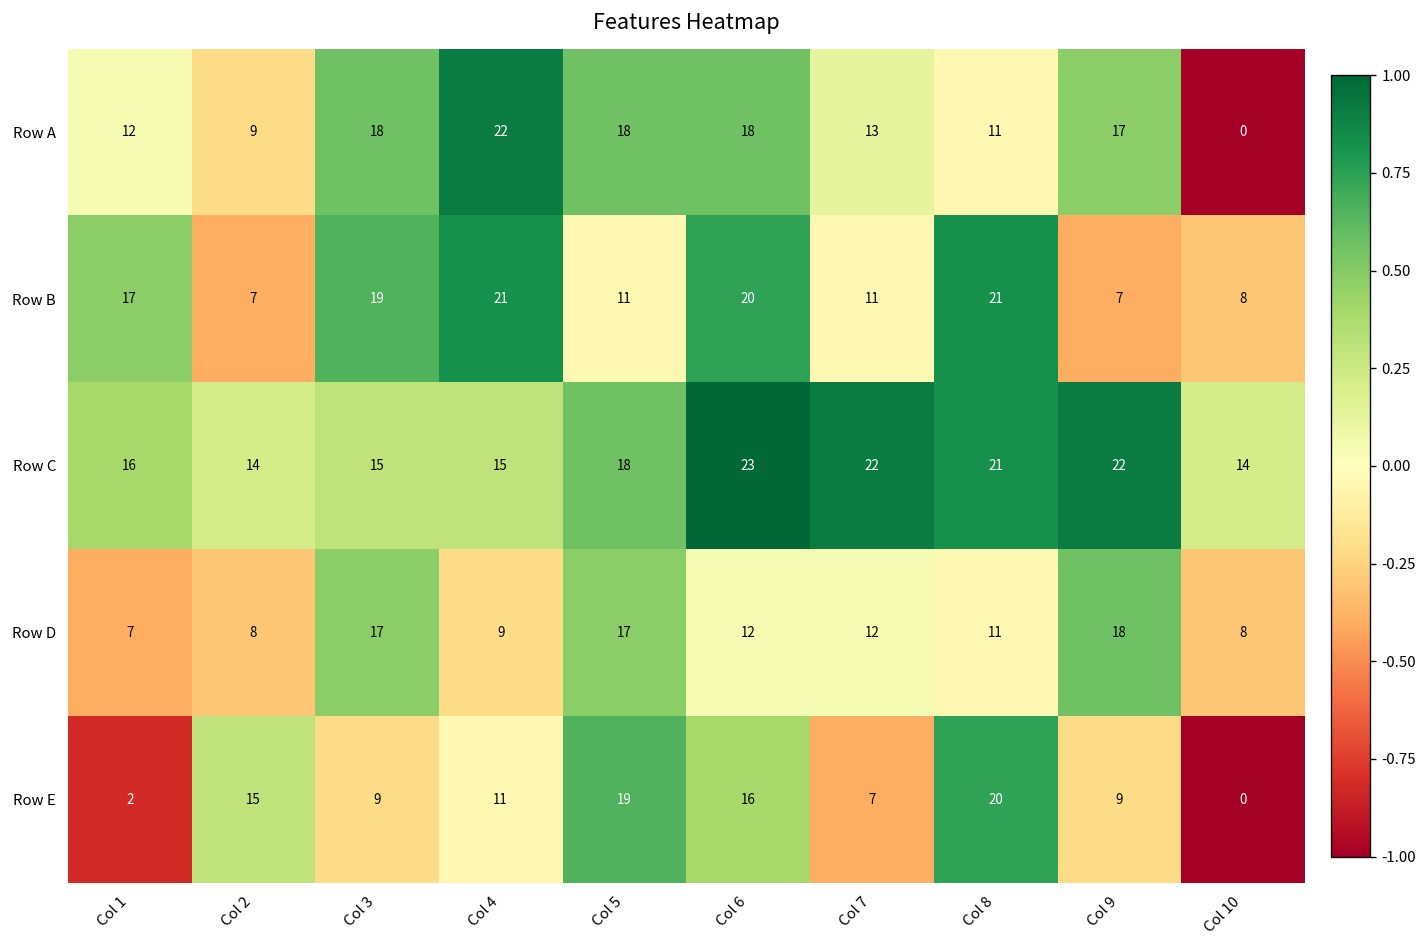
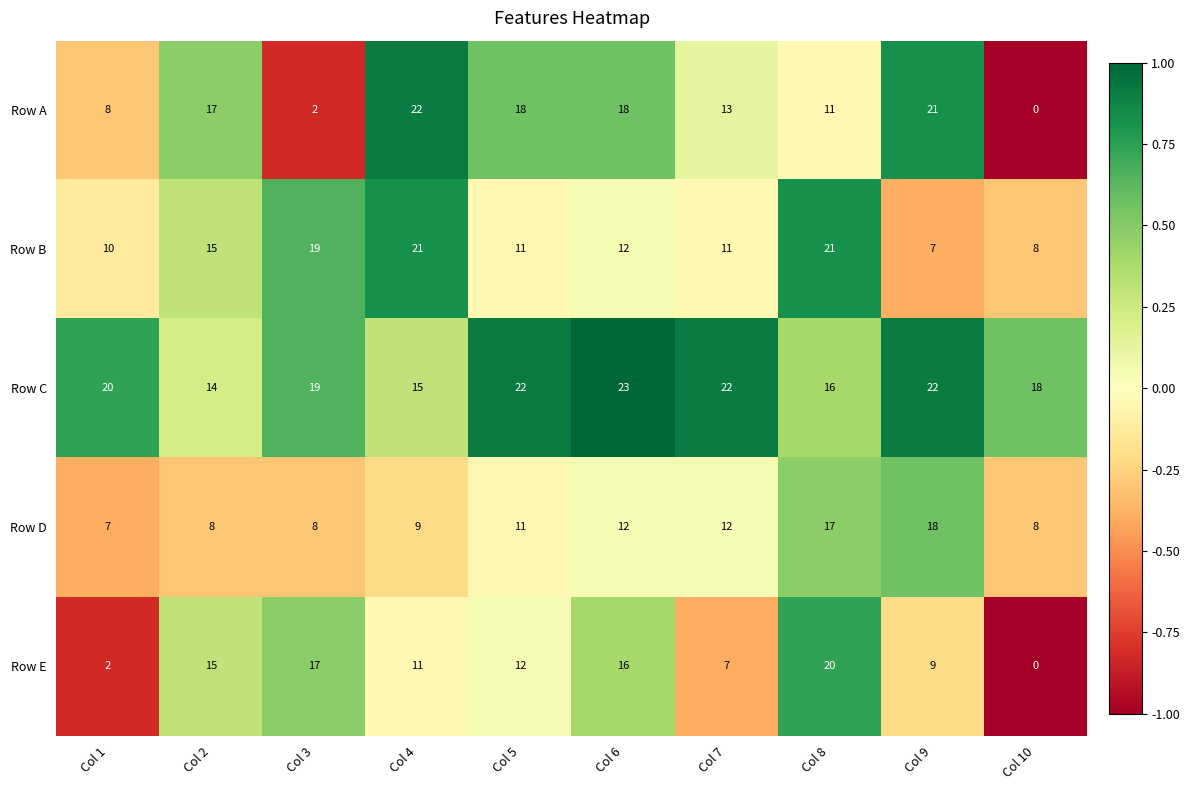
  {
    "Row A": {
-     "Col 1": 12,
-     "Col 2": 9,
-     "Col 3": 18,
+     "Col 1": 8,
+     "Col 2": 17,
+     "Col 3": 2,
      "Col 4": 22,
      "Col 5": 18,
      "Col 6": 18,
      "Col 7": 13,
      "Col 8": 11,
-     "Col 9": 17,
+     "Col 9": 21,
      "Col 10": 0
    },
    "Row B": {
-     "Col 1": 17,
-     "Col 2": 7,
+     "Col 1": 10,
+     "Col 2": 15,
      "Col 3": 19,
      "Col 4": 21,
      "Col 5": 11,
-     "Col 6": 20,
+     "Col 6": 12,
      "Col 7": 11,
      "Col 8": 21,
      "Col 9": 7,
      "Col 10": 8
    },
    "Row C": {
-     "Col 1": 16,
+     "Col 1": 20,
      "Col 2": 14,
-     "Col 3": 15,
+     "Col 3": 19,
      "Col 4": 15,
-     "Col 5": 18,
+     "Col 5": 22,
      "Col 6": 23,
      "Col 7": 22,
-     "Col 8": 21,
+     "Col 8": 16,
      "Col 9": 22,
-     "Col 10": 14
+     "Col 10": 18
    },
    "Row D": {
      "Col 1": 7,
      "Col 2": 8,
-     "Col 3": 17,
+     "Col 3": 8,
      "Col 4": 9,
-     "Col 5": 17,
+     "Col 5": 11,
      "Col 6": 12,
      "Col 7": 12,
-     "Col 8": 11,
+     "Col 8": 17,
      "Col 9": 18,
      "Col 10": 8
    },
    "Row E": {
      "Col 1": 2,
      "Col 2": 15,
-     "Col 3": 9,
+     "Col 3": 17,
      "Col 4": 11,
-     "Col 5": 19,
+     "Col 5": 12,
      "Col 6": 16,
      "Col 7": 7,
      "Col 8": 20,
      "Col 9": 9,
      "Col 10": 0
    }
  }
